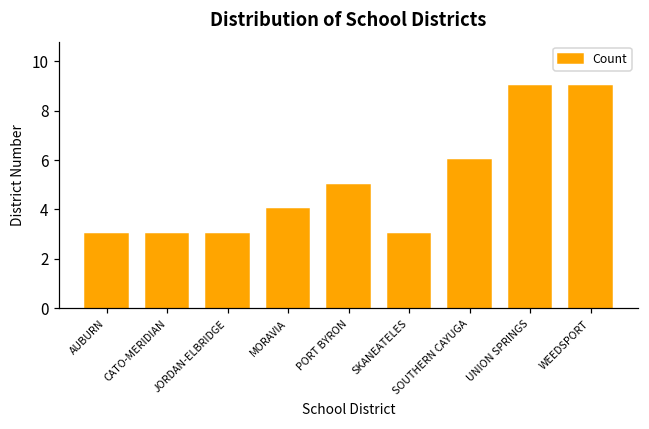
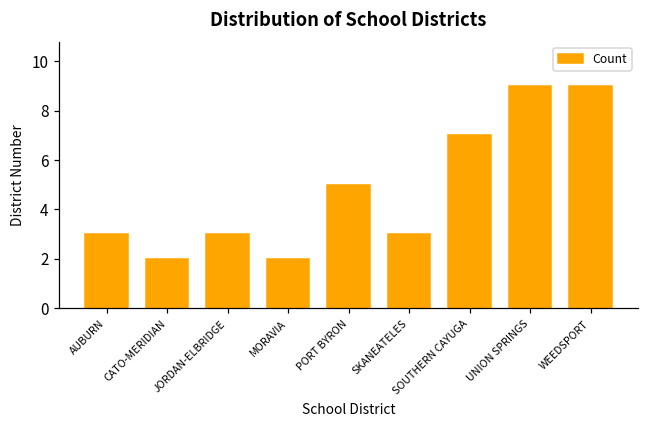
  {
    "AUBURN": 3,
-   "CATO-MERIDIAN": 3,
+   "CATO-MERIDIAN": 2,
    "JORDAN-ELBRIDGE": 3,
-   "MORAVIA": 4,
+   "MORAVIA": 2,
    "PORT BYRON": 5,
    "SKANEATELES": 3,
-   "SOUTHERN CAYUGA": 6,
+   "SOUTHERN CAYUGA": 7,
    "UNION SPRINGS": 9,
    "WEEDSPORT": 9
  }
